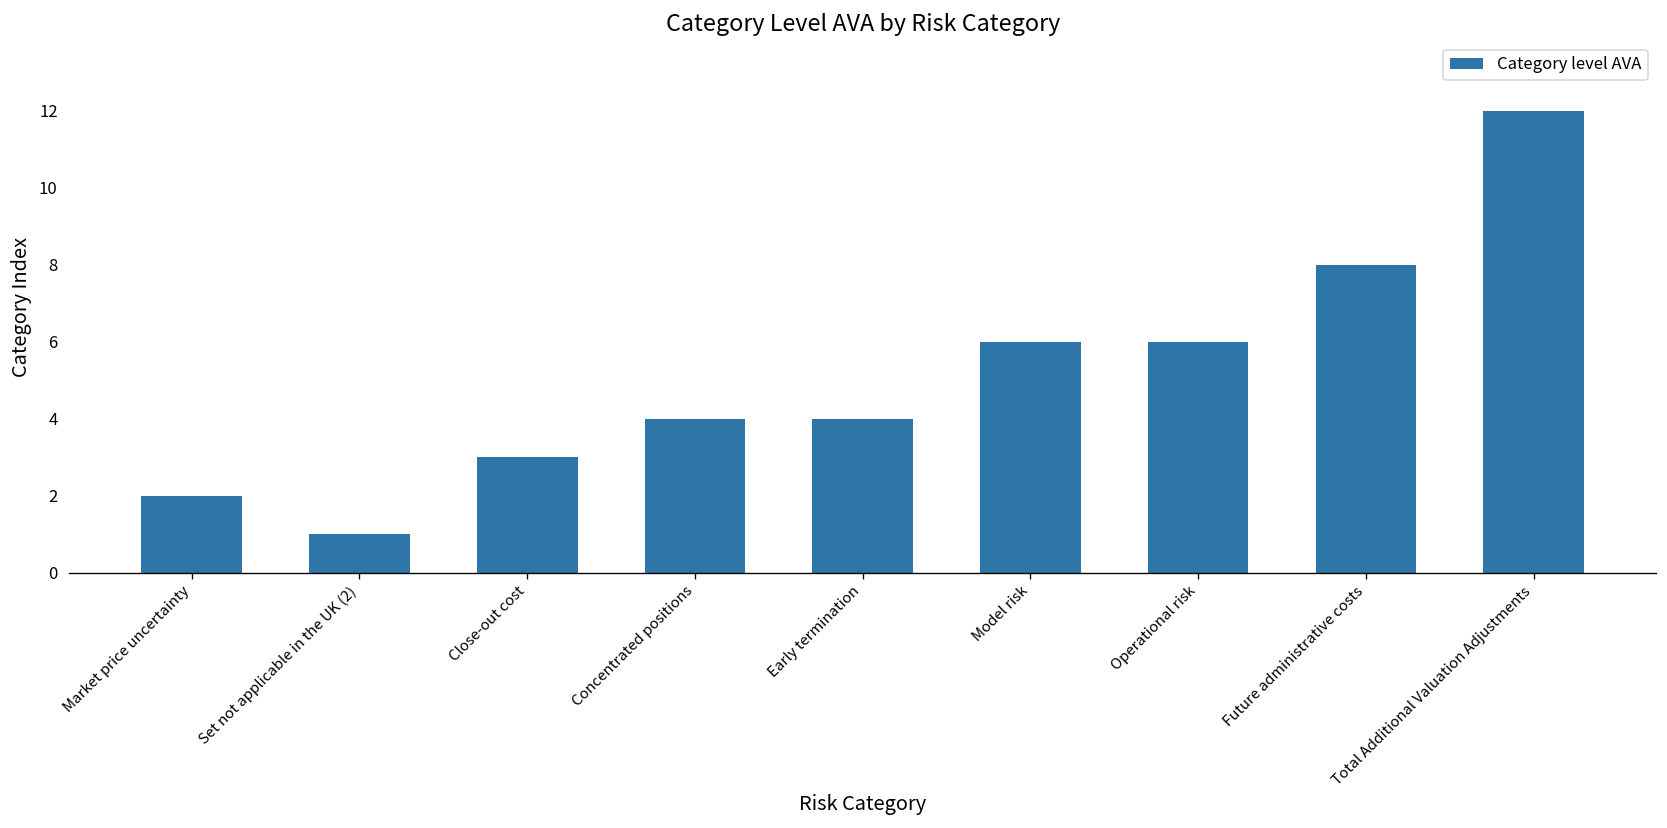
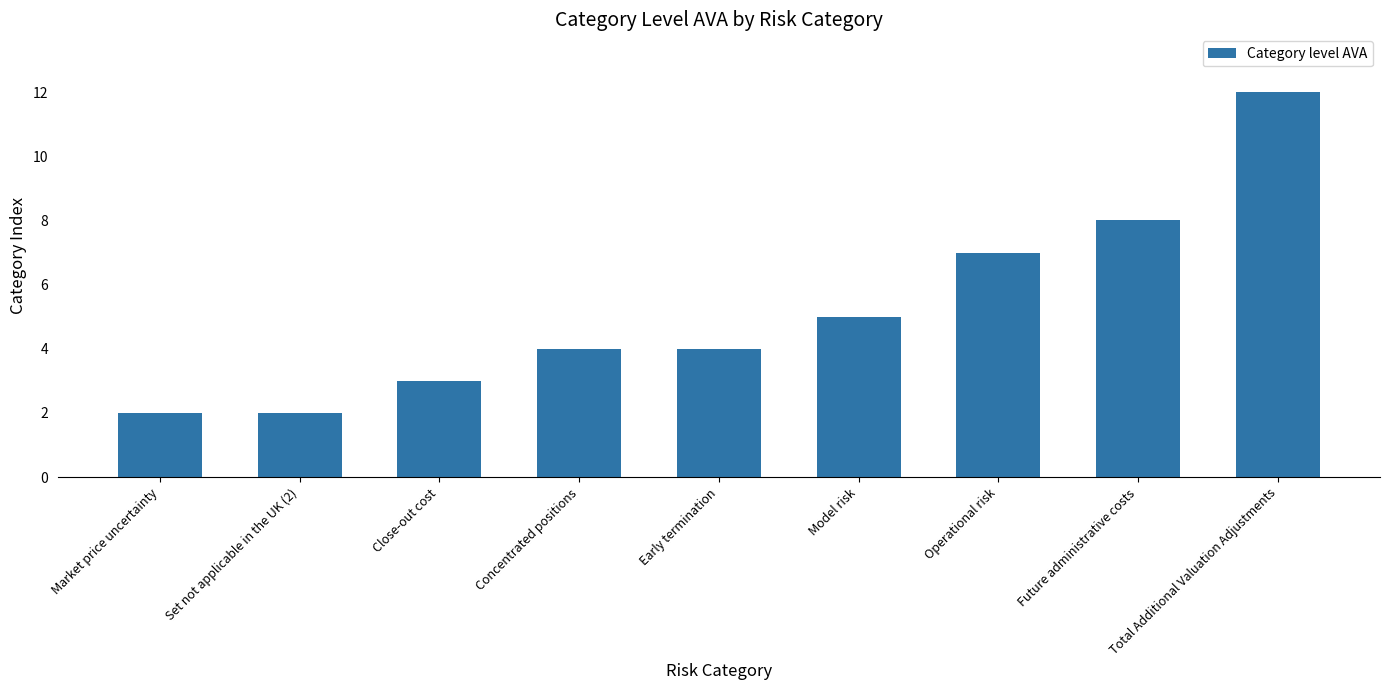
  {
    "Market price uncertainty": 2,
-   "Set not applicable in the UK (2)": 1,
+   "Set not applicable in the UK (2)": 2,
    "Close-out cost": 3,
    "Concentrated positions": 4,
    "Early termination": 4,
-   "Model risk": 6,
-   "Operational risk": 6,
+   "Model risk": 5,
+   "Operational risk": 7,
    "Future administrative costs": 8,
    "Total Additional Valuation Adjustments": 12
  }
